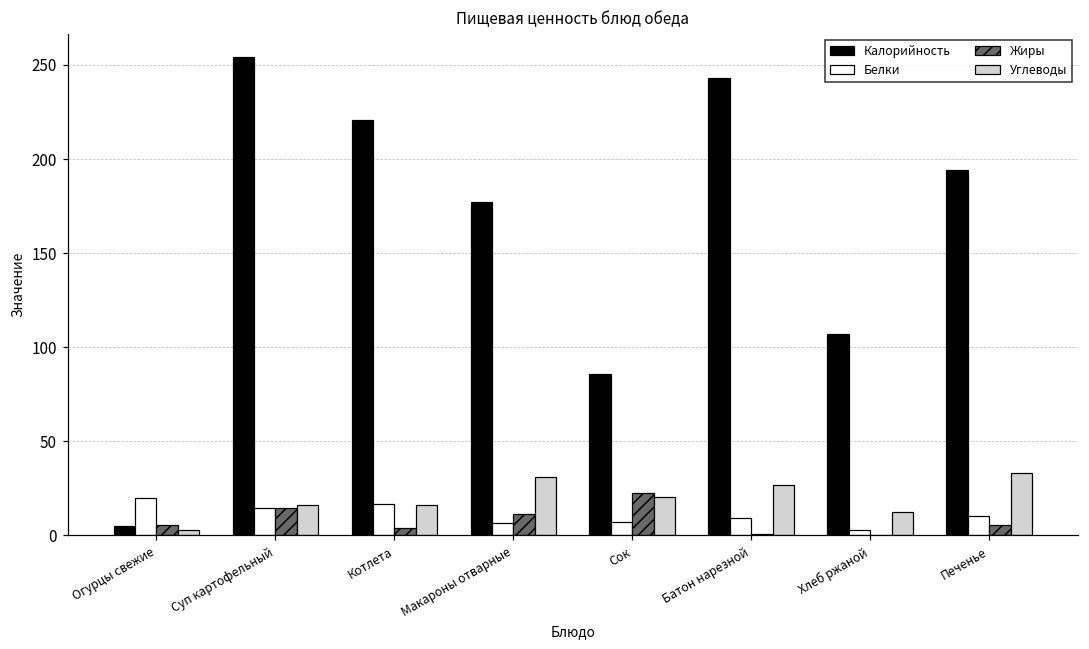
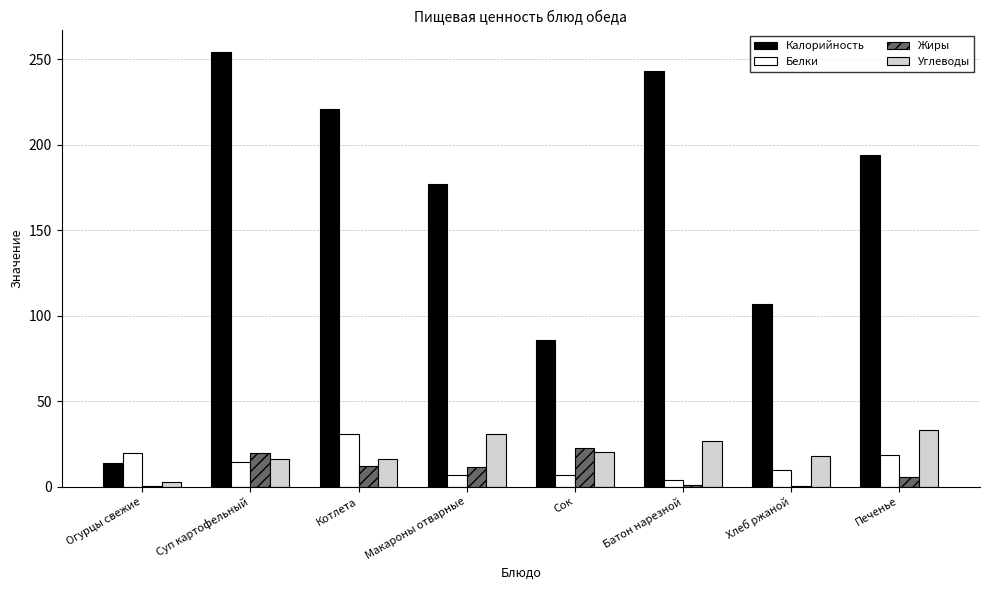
  {
    "Калорийность": {
-     "Огурцы свежие": 5,
+     "Огурцы свежие": 14,
      "Суп картофельный": 254,
      "Котлета": 221,
      "Макароны отварные": 177,
      "Сок": 86,
      "Батон нарезной": 243,
      "Хлеб ржаной": 107,
      "Печенье": 194
    },
    "Белки": {
      "Огурцы свежие": 20,
      "Суп картофельный": 15,
-     "Котлета": 17,
+     "Котлета": 31,
      "Макароны отварные": 7,
      "Сок": 7,
-     "Батон нарезной": 9,
-     "Хлеб ржаной": 3,
-     "Печенье": 10
+     "Батон нарезной": 4,
+     "Хлеб ржаной": 10,
+     "Печенье": 18
    },
    "Жиры": {
-     "Огурцы свежие": 5,
-     "Суп картофельный": 14,
-     "Котлета": 4,
+     "Огурцы свежие": 0,
+     "Суп картофельный": 20,
+     "Котлета": 12,
      "Макароны отварные": 12,
      "Сок": 23,
      "Печенье": 6
    },
    "Углеводы": {
      "Огурцы свежие": 3,
      "Суп картофельный": 16,
      "Котлета": 16,
      "Макароны отварные": 31,
      "Сок": 20,
      "Батон нарезной": 27,
-     "Хлеб ржаной": 13,
+     "Хлеб ржаной": 18,
      "Печенье": 33
    }
  }
